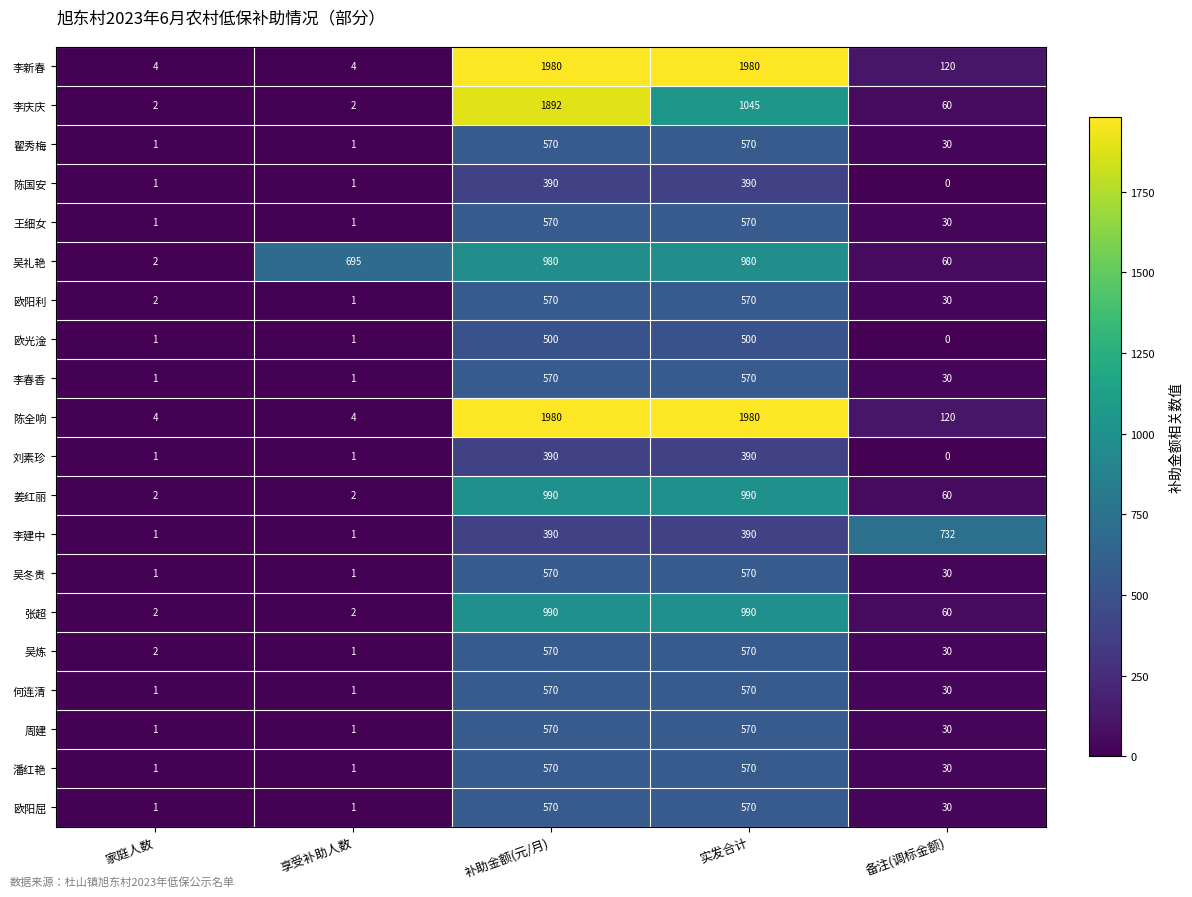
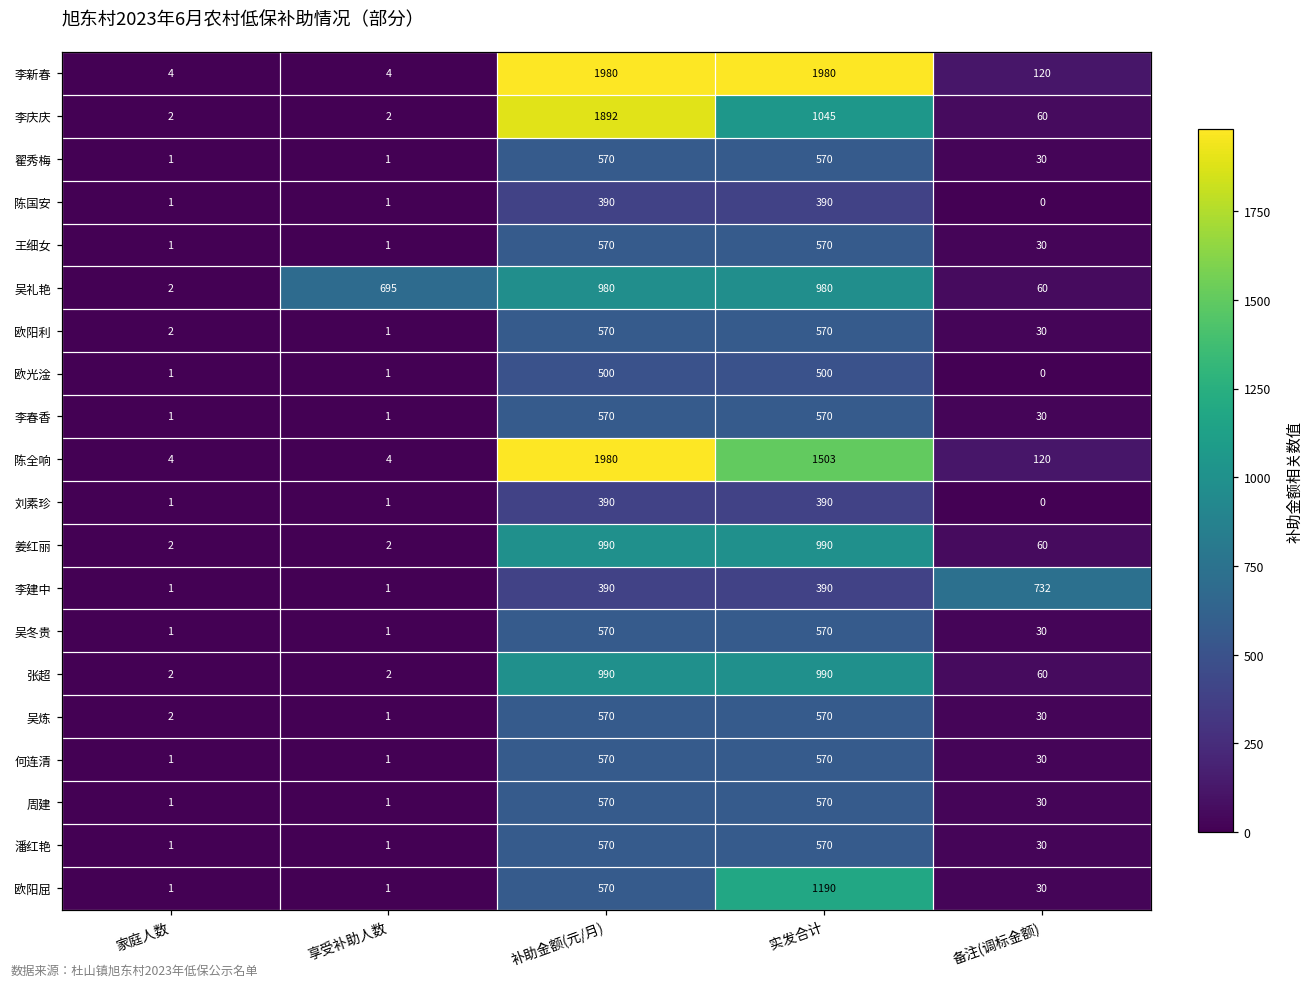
  {
    "李新春": {
      "家庭人数": 4,
      "享受补助人数": 4,
      "补助金额(元/月)": 1980,
      "实发合计": 1980,
      "备注(调标金额)": 120
    },
    "李庆庆": {
      "家庭人数": 2,
      "享受补助人数": 2,
      "补助金额(元/月)": 1892,
      "实发合计": 1045,
      "备注(调标金额)": 60
    },
    "翟秀梅": {
      "家庭人数": 1,
      "享受补助人数": 1,
      "补助金额(元/月)": 570,
      "实发合计": 570,
      "备注(调标金额)": 30
    },
    "陈国安": {
      "家庭人数": 1,
      "享受补助人数": 1,
      "补助金额(元/月)": 390,
      "实发合计": 390,
      "备注(调标金额)": 0
    },
    "王细女": {
      "家庭人数": 1,
      "享受补助人数": 1,
      "补助金额(元/月)": 570,
      "实发合计": 570,
      "备注(调标金额)": 30
    },
    "吴礼艳": {
      "家庭人数": 2,
      "享受补助人数": 695,
      "补助金额(元/月)": 980,
      "实发合计": 980,
      "备注(调标金额)": 60
    },
    "欧阳利": {
      "家庭人数": 2,
      "享受补助人数": 1,
      "补助金额(元/月)": 570,
      "实发合计": 570,
      "备注(调标金额)": 30
    },
    "欧光淦": {
      "家庭人数": 1,
      "享受补助人数": 1,
      "补助金额(元/月)": 500,
      "实发合计": 500,
      "备注(调标金额)": 0
    },
    "李春香": {
      "家庭人数": 1,
      "享受补助人数": 1,
      "补助金额(元/月)": 570,
      "实发合计": 570,
      "备注(调标金额)": 30
    },
    "陈全响": {
      "家庭人数": 4,
      "享受补助人数": 4,
      "补助金额(元/月)": 1980,
-     "实发合计": 1980,
+     "实发合计": 1503,
      "备注(调标金额)": 120
    },
    "刘素珍": {
      "家庭人数": 1,
      "享受补助人数": 1,
      "补助金额(元/月)": 390,
      "实发合计": 390,
      "备注(调标金额)": 0
    },
    "姜红丽": {
      "家庭人数": 2,
      "享受补助人数": 2,
      "补助金额(元/月)": 990,
      "实发合计": 990,
      "备注(调标金额)": 60
    },
    "李建中": {
      "家庭人数": 1,
      "享受补助人数": 1,
      "补助金额(元/月)": 390,
      "实发合计": 390,
      "备注(调标金额)": 732
    },
    "吴冬贵": {
      "家庭人数": 1,
      "享受补助人数": 1,
      "补助金额(元/月)": 570,
      "实发合计": 570,
      "备注(调标金额)": 30
    },
    "张超": {
      "家庭人数": 2,
      "享受补助人数": 2,
      "补助金额(元/月)": 990,
      "实发合计": 990,
      "备注(调标金额)": 60
    },
    "吴炼": {
      "家庭人数": 2,
      "享受补助人数": 1,
      "补助金额(元/月)": 570,
      "实发合计": 570,
      "备注(调标金额)": 30
    },
    "何连清": {
      "家庭人数": 1,
      "享受补助人数": 1,
      "补助金额(元/月)": 570,
      "实发合计": 570,
      "备注(调标金额)": 30
    },
    "周建": {
      "家庭人数": 1,
      "享受补助人数": 1,
      "补助金额(元/月)": 570,
      "实发合计": 570,
      "备注(调标金额)": 30
    },
    "潘红艳": {
      "家庭人数": 1,
      "享受补助人数": 1,
      "补助金额(元/月)": 570,
      "实发合计": 570,
      "备注(调标金额)": 30
    },
    "欧阳屈": {
      "家庭人数": 1,
      "享受补助人数": 1,
      "补助金额(元/月)": 570,
-     "实发合计": 570,
+     "实发合计": 1190,
      "备注(调标金额)": 30
    }
  }
